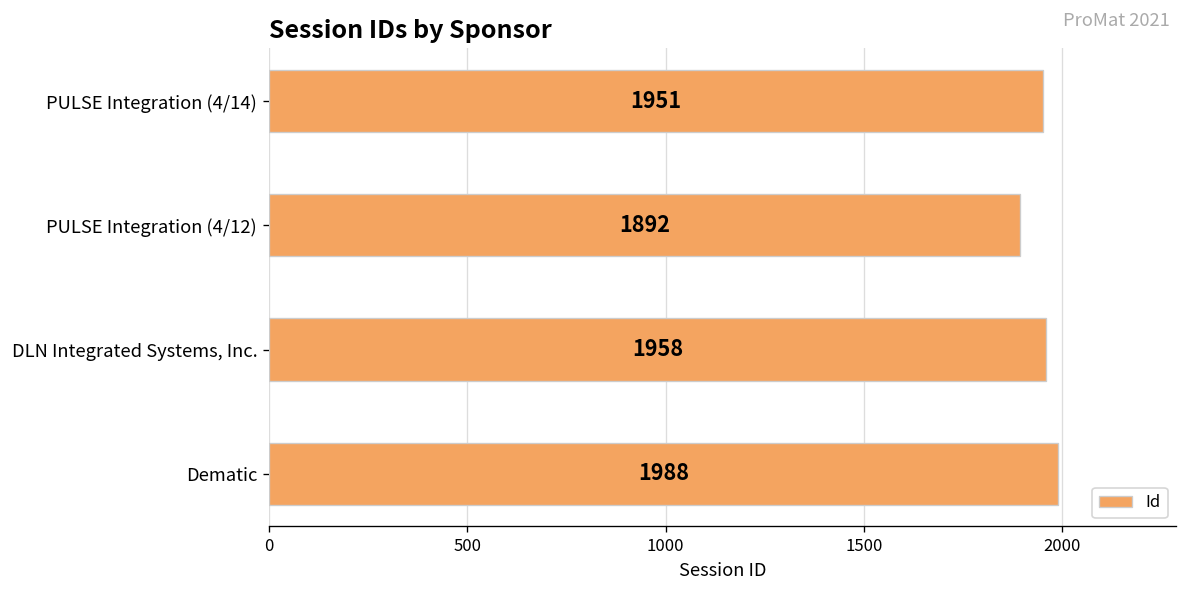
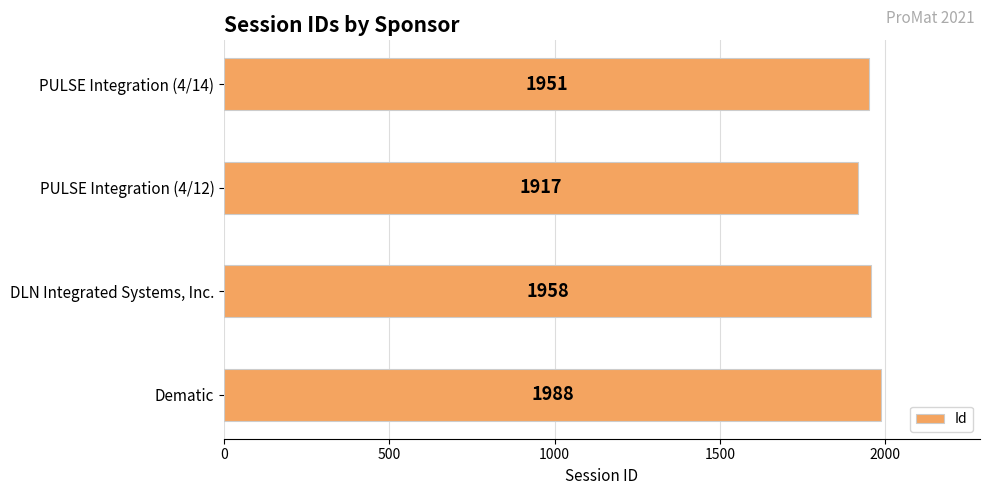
  {
    "PULSE Integration (4/14)": 1951,
-   "PULSE Integration (4/12)": 1892,
+   "PULSE Integration (4/12)": 1917,
    "DLN Integrated Systems, Inc.": 1958,
    "Dematic": 1988
  }
